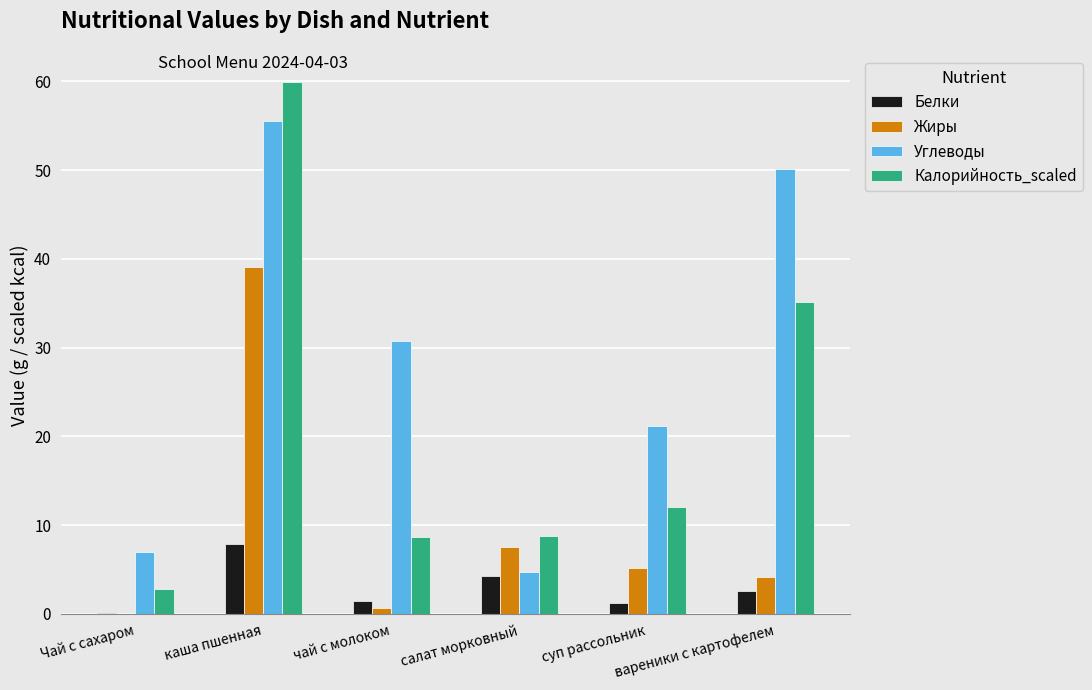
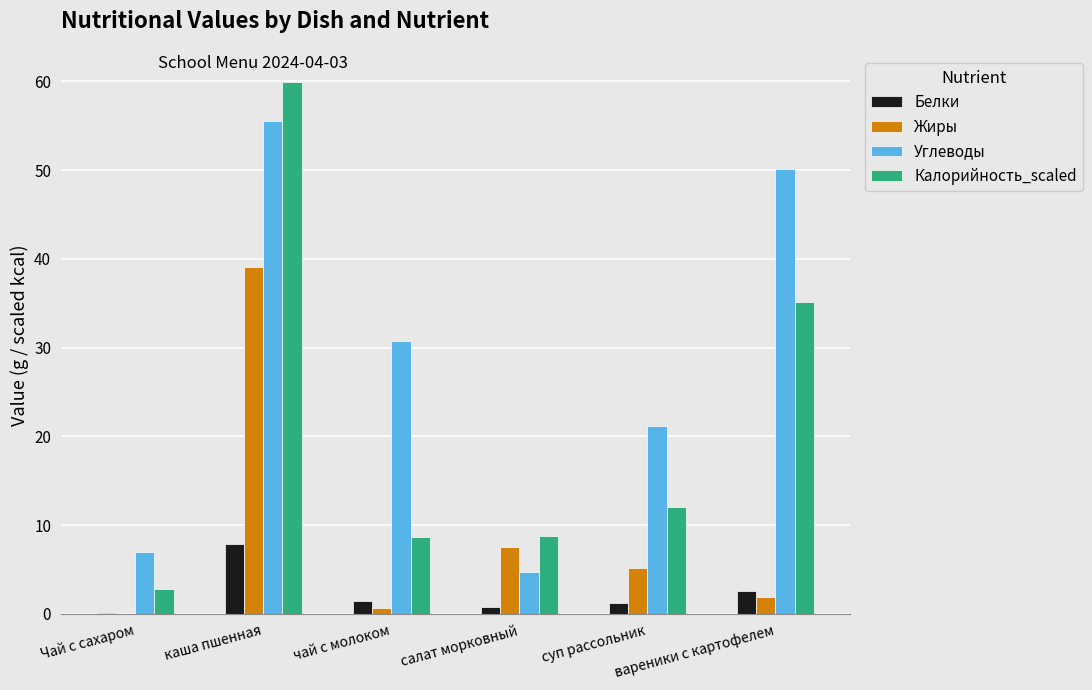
  {
    "Белки": {
      "каша пшенная": 8,
      "чай с молоком": 1,
-     "салат морковный": 4,
+     "салат морковный": 1,
      "суп рассольник": 1,
      "вареники с картофелем": 3
    },
    "Жиры": {
      "Чай с сахаром": 0,
      "каша пшенная": 39,
      "чай с молоком": 1,
      "салат морковный": 8,
      "суп рассольник": 5,
-     "вареники с картофелем": 4
+     "вареники с картофелем": 2
    },
    "Углеводы": {
      "Чай с сахаром": 7,
      "каша пшенная": 56,
      "чай с молоком": 31,
      "салат морковный": 5,
      "суп рассольник": 21,
      "вареники с картофелем": 50
    },
    "Калорийность_scaled": {
      "Чай с сахаром": 3,
      "каша пшенная": 60,
      "чай с молоком": 9,
      "салат морковный": 9,
      "суп рассольник": 12,
      "вареники с картофелем": 35
    }
  }
